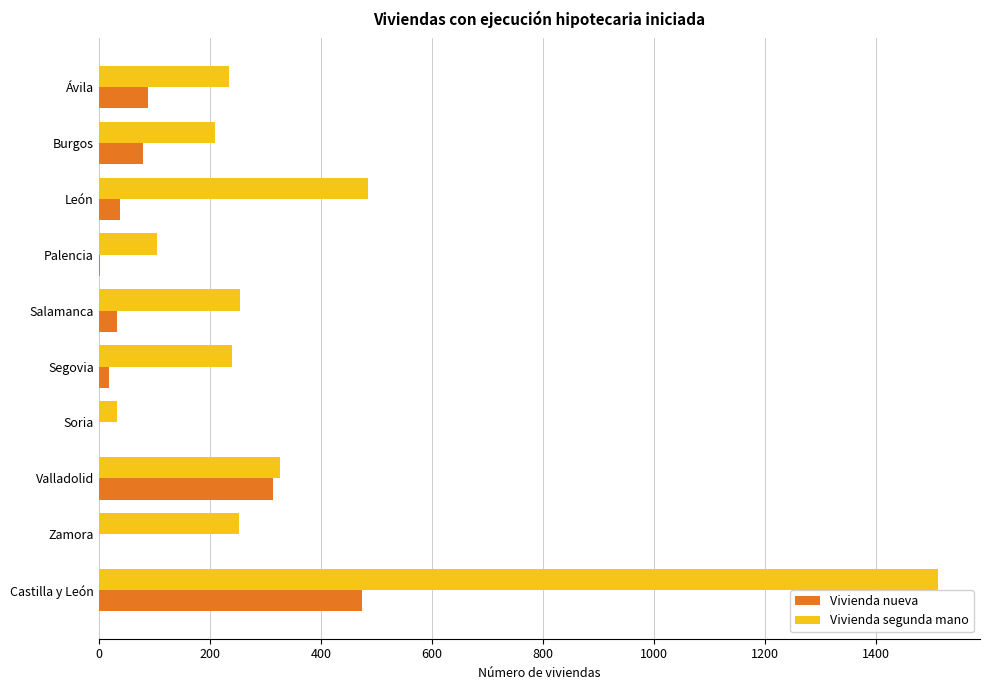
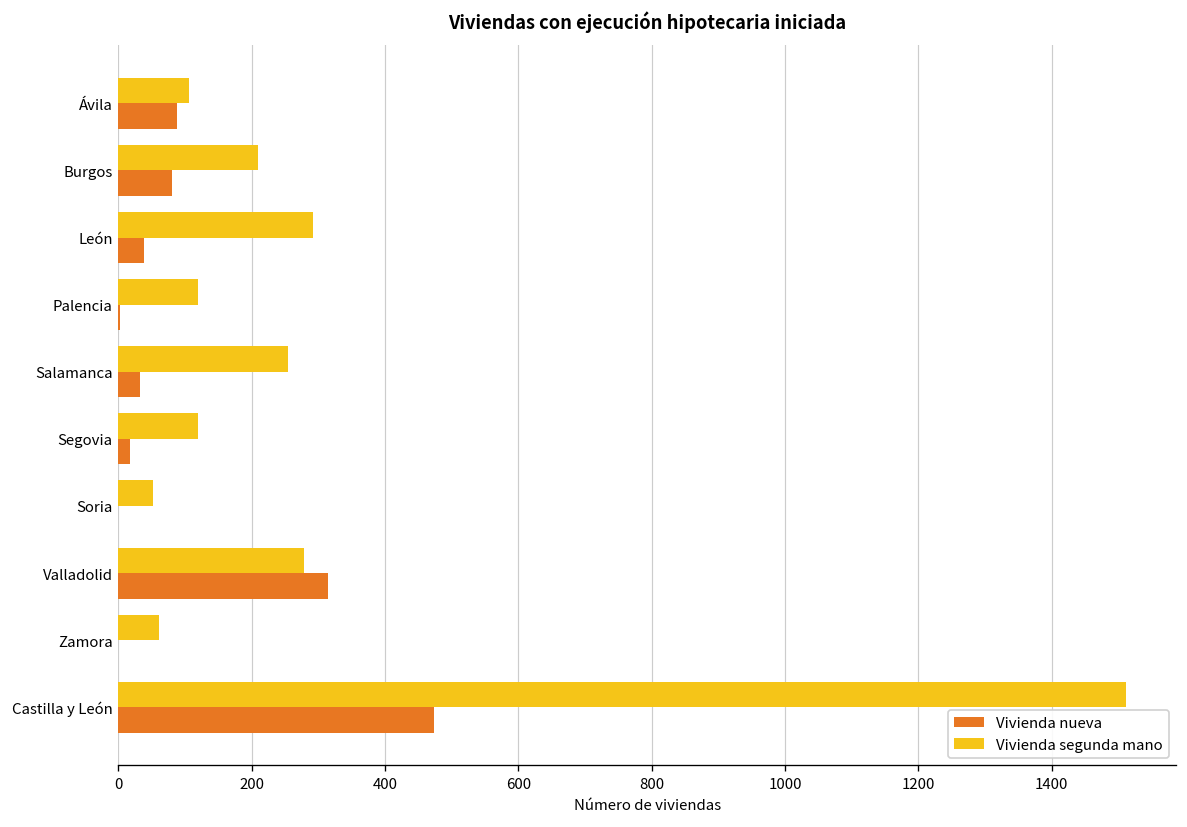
  {
    "Vivienda nueva": {
      "Ávila": 90,
      "Burgos": 80,
      "León": 40,
      "Salamanca": 30,
      "Segovia": 20,
      "Soria": 0,
      "Valladolid": 310,
      "Zamora": 0,
      "Castilla y León": 470
    },
    "Vivienda segunda mano": {
-     "Ávila": 230,
+     "Ávila": 110,
      "Burgos": 210,
-     "León": 490,
-     "Palencia": 100,
+     "León": 290,
+     "Palencia": 120,
      "Salamanca": 250,
-     "Segovia": 240,
-     "Soria": 30,
-     "Valladolid": 330,
-     "Zamora": 250,
+     "Segovia": 120,
+     "Soria": 50,
+     "Valladolid": 280,
+     "Zamora": 60,
      "Castilla y León": 1510
    }
  }
